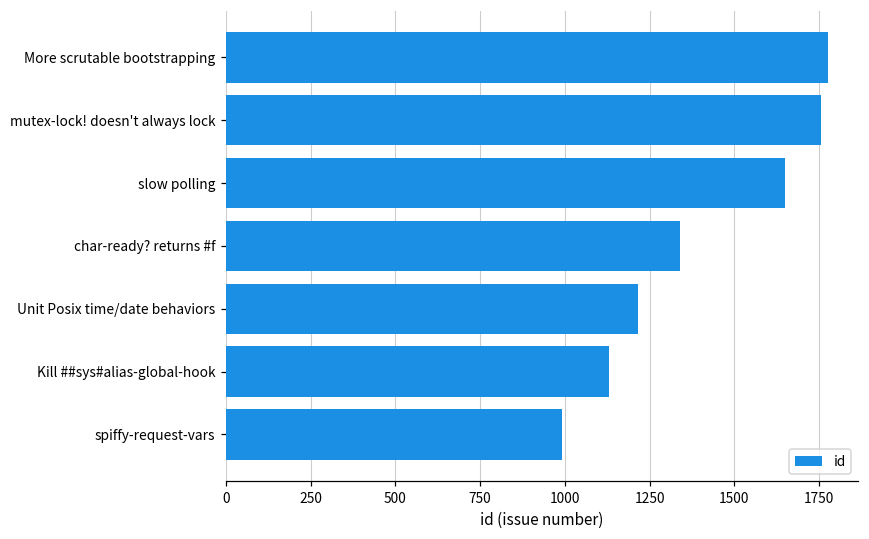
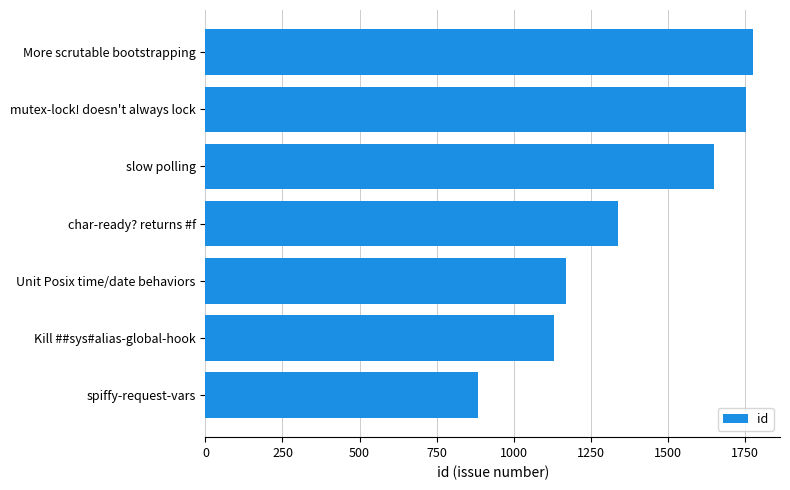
  {
    "More scrutable bootstrapping": 1780,
    "mutex-lock! doesn't always lock": 1760,
    "slow polling": 1650,
    "char-ready? returns #f": 1340,
-   "Unit Posix time/date behaviors": 1220,
+   "Unit Posix time/date behaviors": 1170,
    "Kill ##sys#alias-global-hook": 1130,
-   "spiffy-request-vars": 990
+   "spiffy-request-vars": 890
  }
